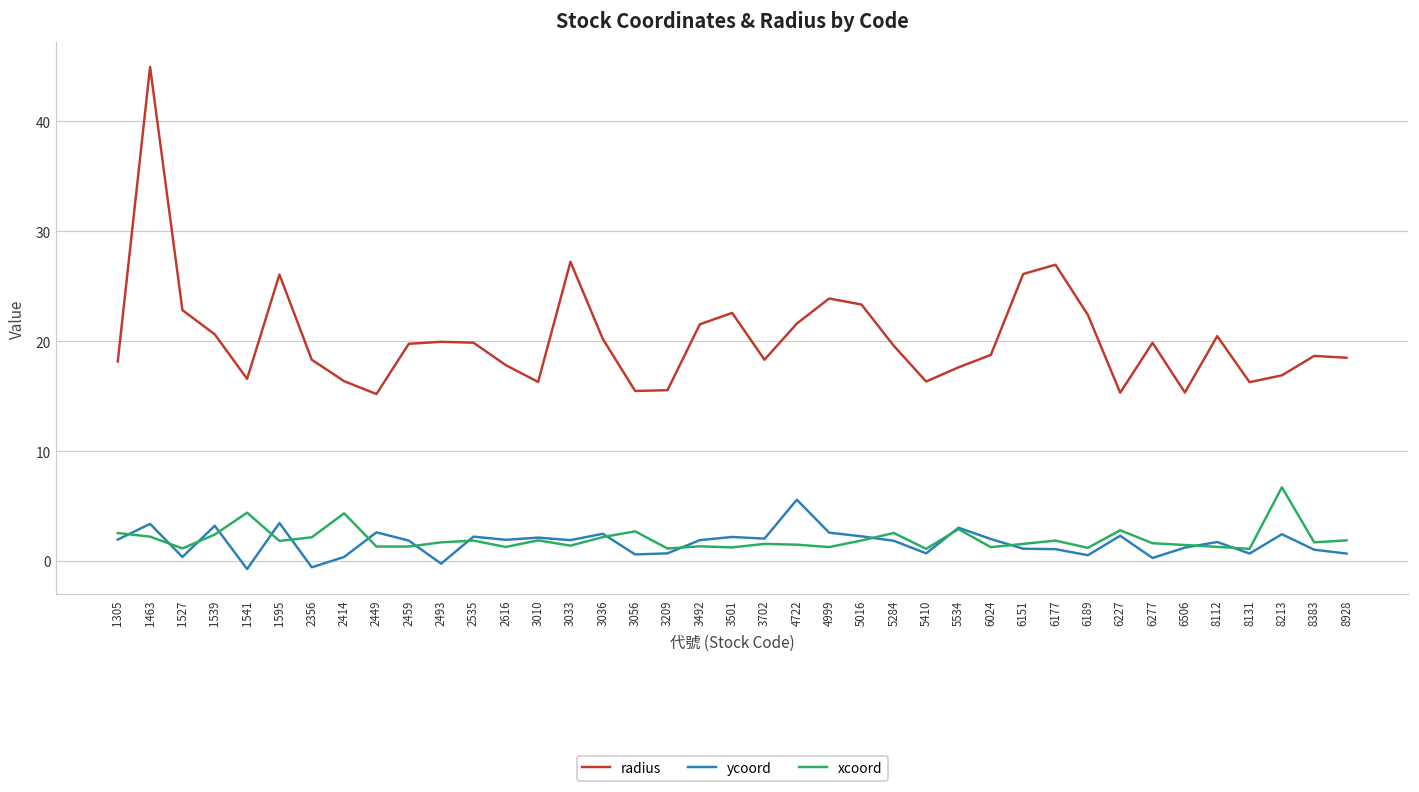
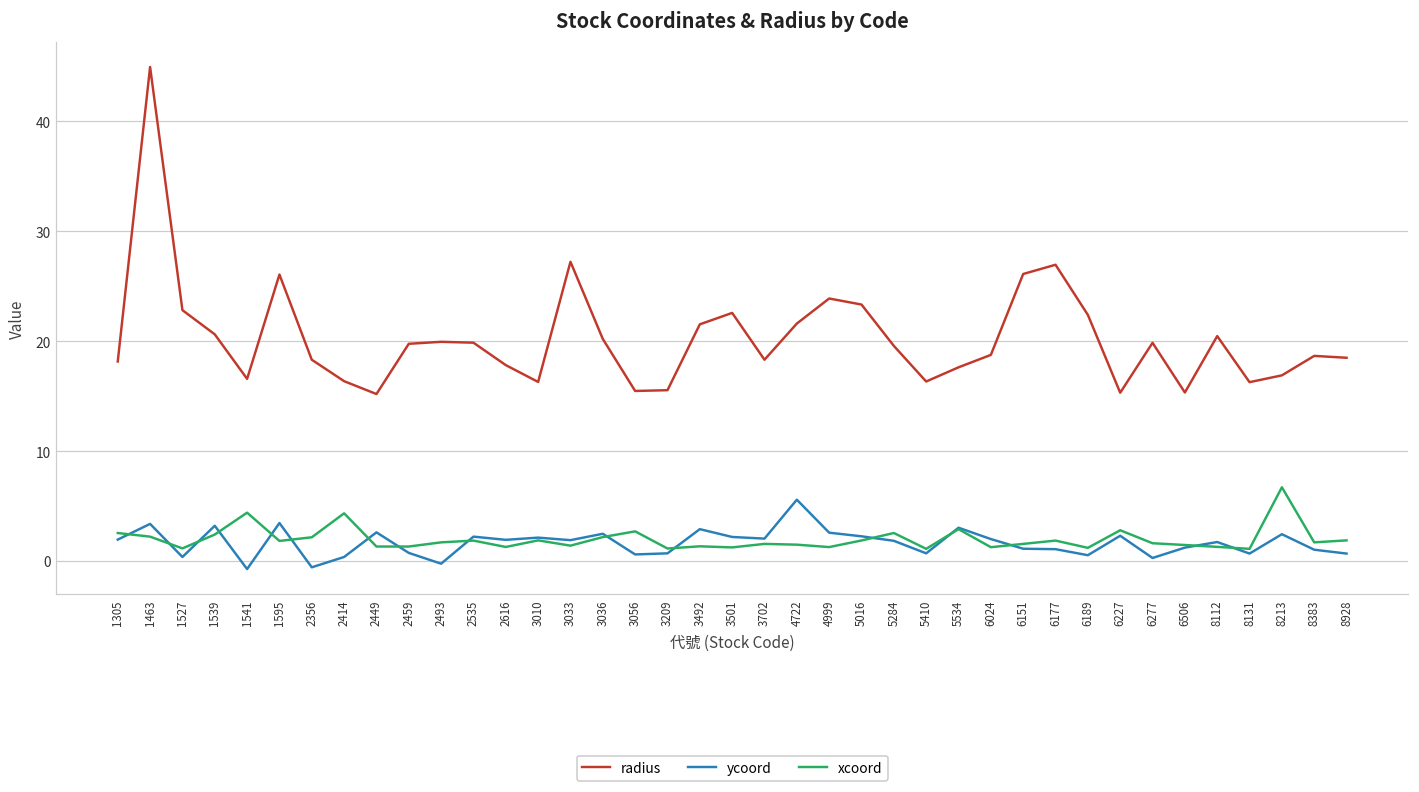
  {
    "radius": {
      "1305": 18,
      "1463": 45,
      "1527": 23,
      "1539": 21,
      "1541": 17,
      "1595": 26,
      "2356": 18,
      "2414": 16,
      "2449": 15,
      "2459": 20,
      "2493": 20,
      "2535": 20,
      "2616": 18,
      "3010": 16,
      "3033": 27,
      "3036": 20,
      "3056": 15,
      "3209": 16,
      "3492": 22,
      "3501": 23,
      "3702": 18,
      "4722": 22,
      "4999": 24,
      "5016": 23,
      "5284": 20,
      "5410": 16,
      "5534": 18,
      "6024": 19,
      "6151": 26,
      "6177": 27,
      "6189": 22,
      "6227": 15,
      "6277": 20,
      "6506": 15,
      "8112": 20,
      "8131": 16,
      "8213": 17,
      "8383": 19,
      "8928": 18
    },
    "ycoord": {
      "1305": 2,
      "1463": 3,
      "1527": 0,
      "1539": 3,
      "1541": -1,
      "1595": 3,
      "2356": -1,
      "2414": 0,
      "2449": 3,
-     "2459": 2,
+     "2459": 1,
      "2493": 0,
      "2535": 2,
      "2616": 2,
      "3033": 2,
      "3036": 2,
      "3056": 1,
      "3209": 1,
-     "3492": 2,
+     "3492": 3,
      "3501": 2,
      "3702": 2,
      "4722": 6,
      "4999": 3,
      "5016": 2,
      "5284": 2,
      "5410": 1,
      "6024": 2,
      "6151": 1,
      "6177": 1,
      "6189": 1,
      "6227": 2,
      "6277": 0,
      "8112": 2,
      "8131": 1,
      "8213": 2,
      "8383": 1,
      "8928": 1
    },
    "xcoord": {
      "1305": 3,
      "1463": 2,
      "1527": 1,
      "1539": 2,
      "1541": 4,
      "1595": 2,
      "2356": 2,
      "2414": 4,
      "2449": 1,
      "2459": 1,
      "2493": 2,
      "2535": 2,
      "2616": 1,
      "3033": 1,
      "3036": 2,
      "3056": 3,
      "3209": 1,
      "3492": 1,
      "3501": 1,
      "3702": 2,
      "4722": 1,
      "4999": 1,
      "5016": 2,
      "5284": 3,
      "5410": 1,
      "6024": 1,
      "6151": 2,
      "6177": 2,
      "6189": 1,
      "6227": 3,
      "6277": 2,
      "8112": 1,
      "8131": 1,
      "8213": 7,
      "8383": 2,
      "8928": 2
    }
  }
